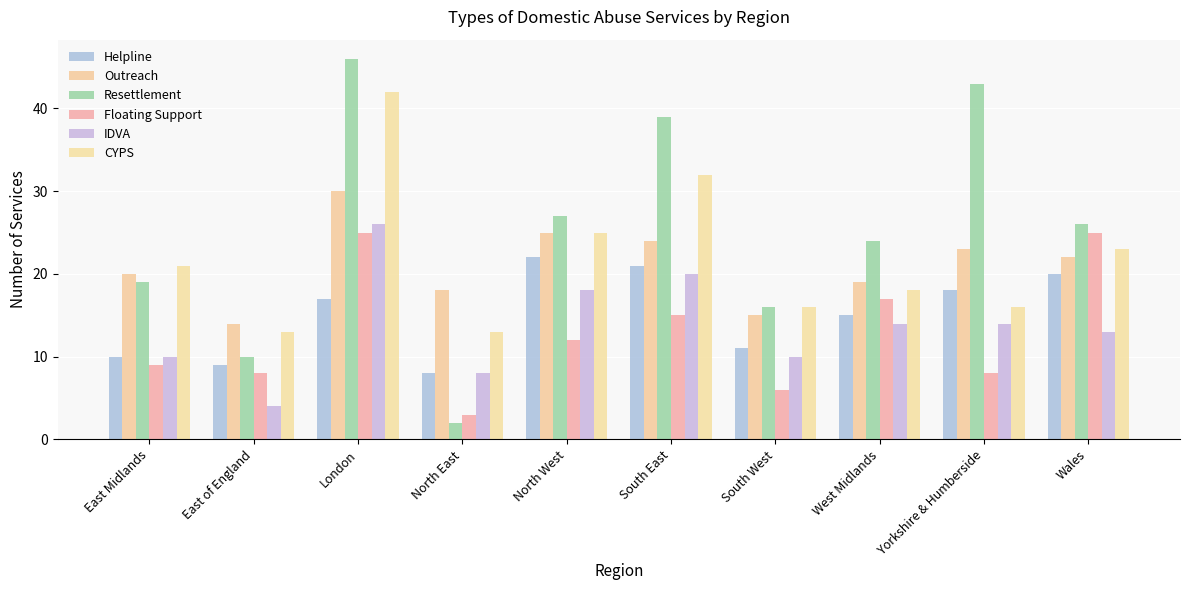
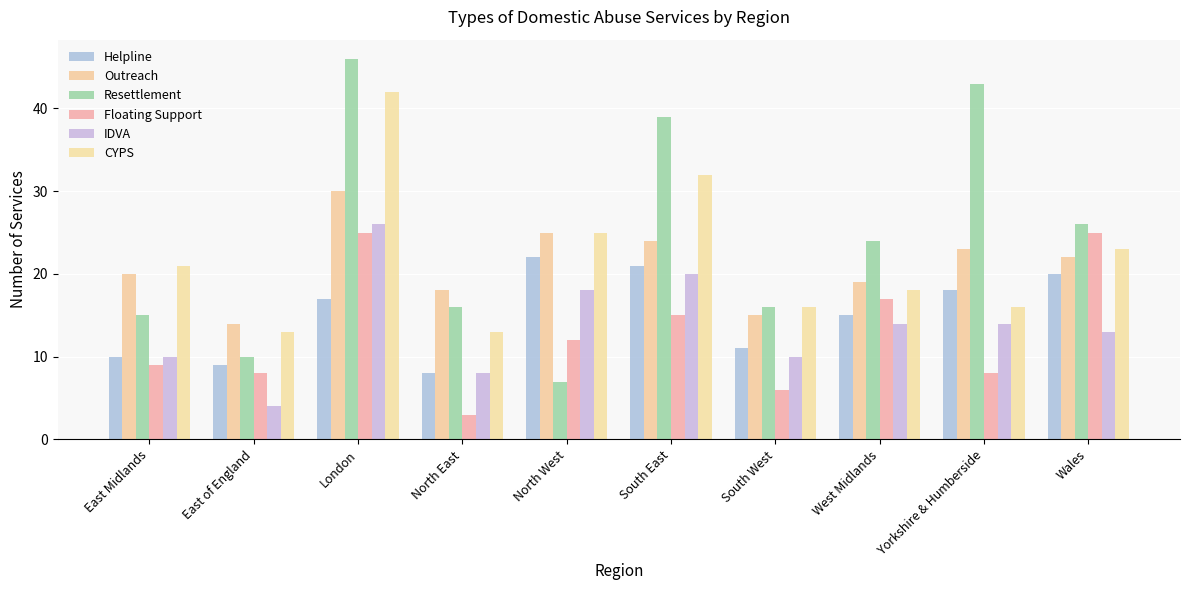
  {
    "Resettlement": {
-     "East Midlands": 19,
+     "East Midlands": 15,
      "East of England": 10,
      "London": 46,
-     "North East": 2,
-     "North West": 27,
+     "North East": 16,
+     "North West": 7,
      "South East": 39,
      "South West": 16,
      "West Midlands": 24,
      "Yorkshire & Humberside": 43,
      "Wales": 26
    }
  }
